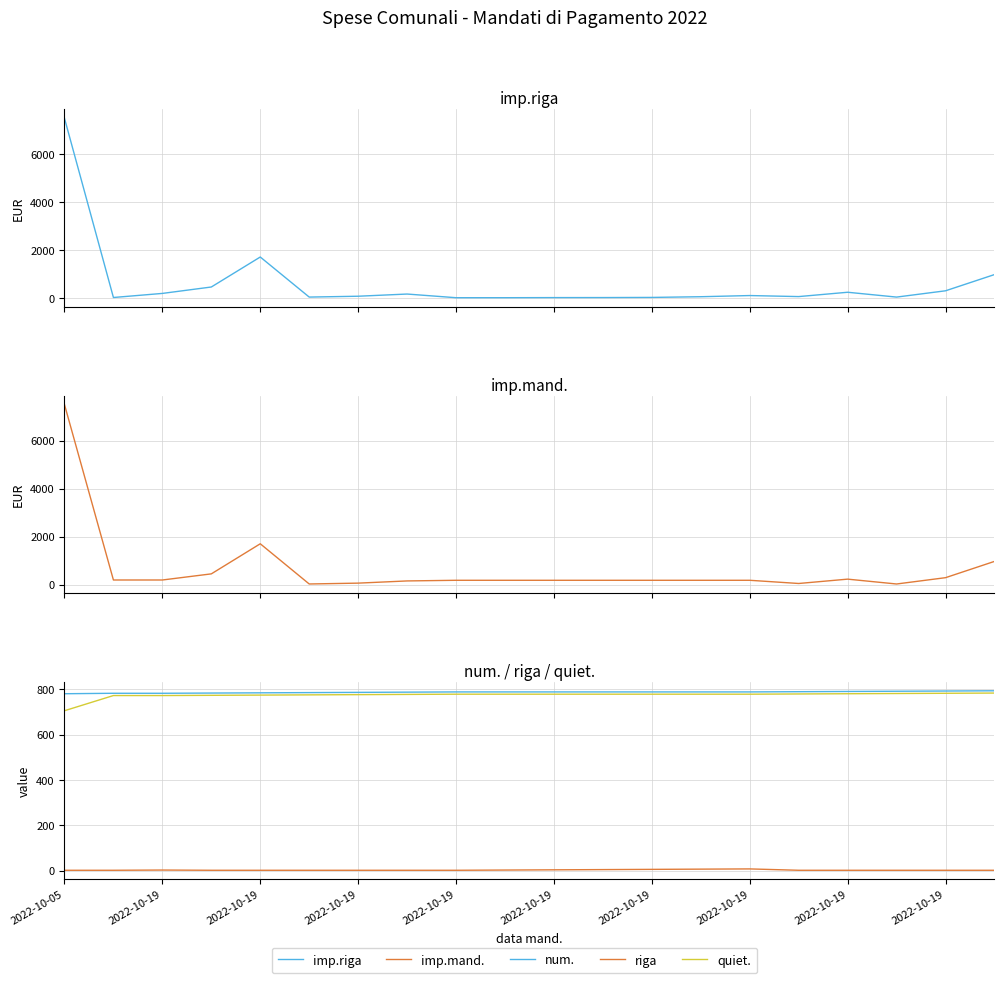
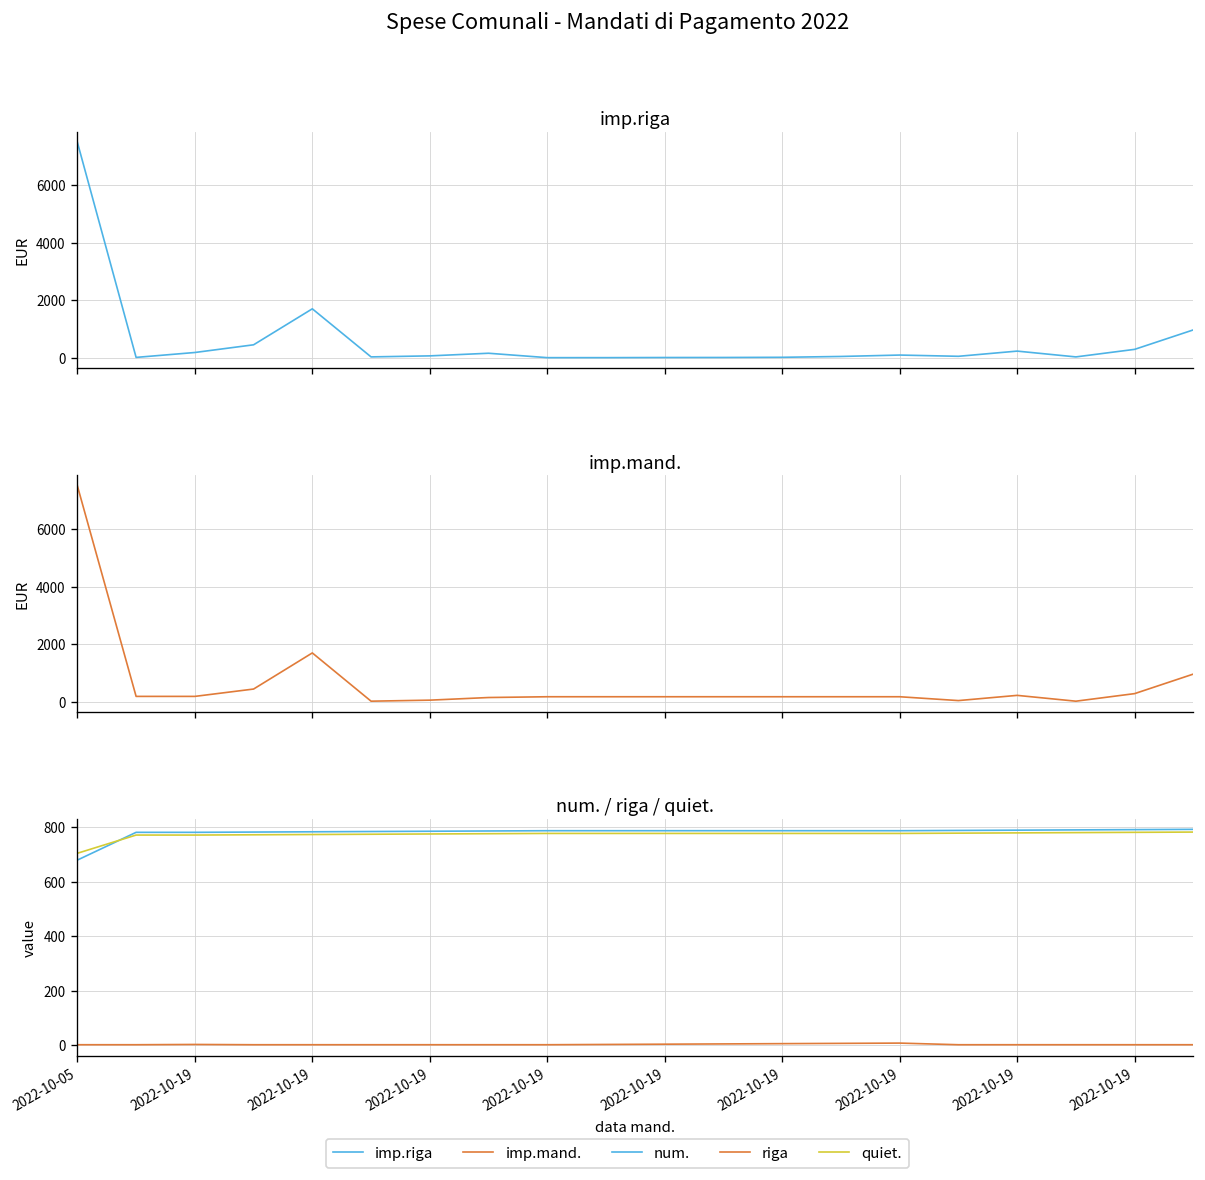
  {
    "num. / riga / quiet.": {
      "num.": {
-       "2022-10-05": 780
+       "2022-10-05": 680
      },
      "riga": {
        "2022-10-05": 0
      },
      "quiet.": {
        "2022-10-05": 710
      }
    }
  }
